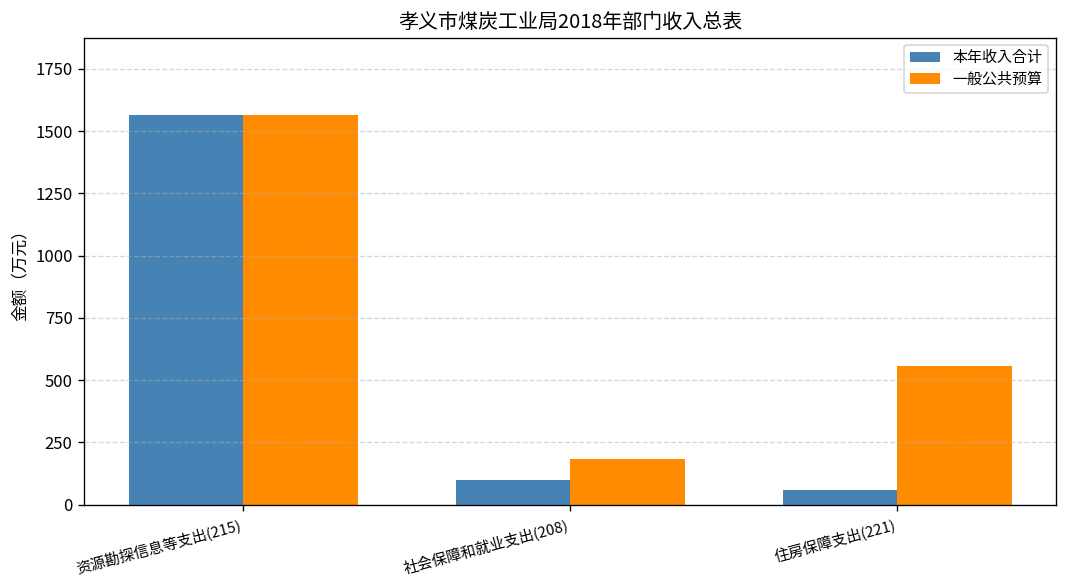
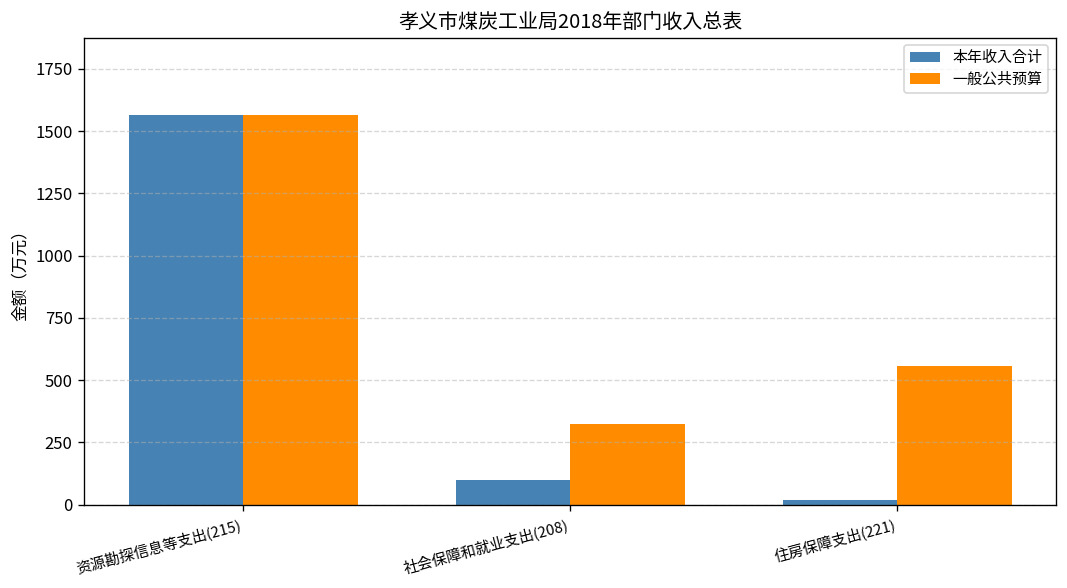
  {
    "本年收入合计": {
      "资源勘探信息等支出(215)": 1560,
      "社会保障和就业支出(208)": 100,
-     "住房保障支出(221)": 60
+     "住房保障支出(221)": 20
    },
    "一般公共预算": {
      "资源勘探信息等支出(215)": 1560,
-     "社会保障和就业支出(208)": 180,
+     "社会保障和就业支出(208)": 320,
      "住房保障支出(221)": 560
    }
  }
